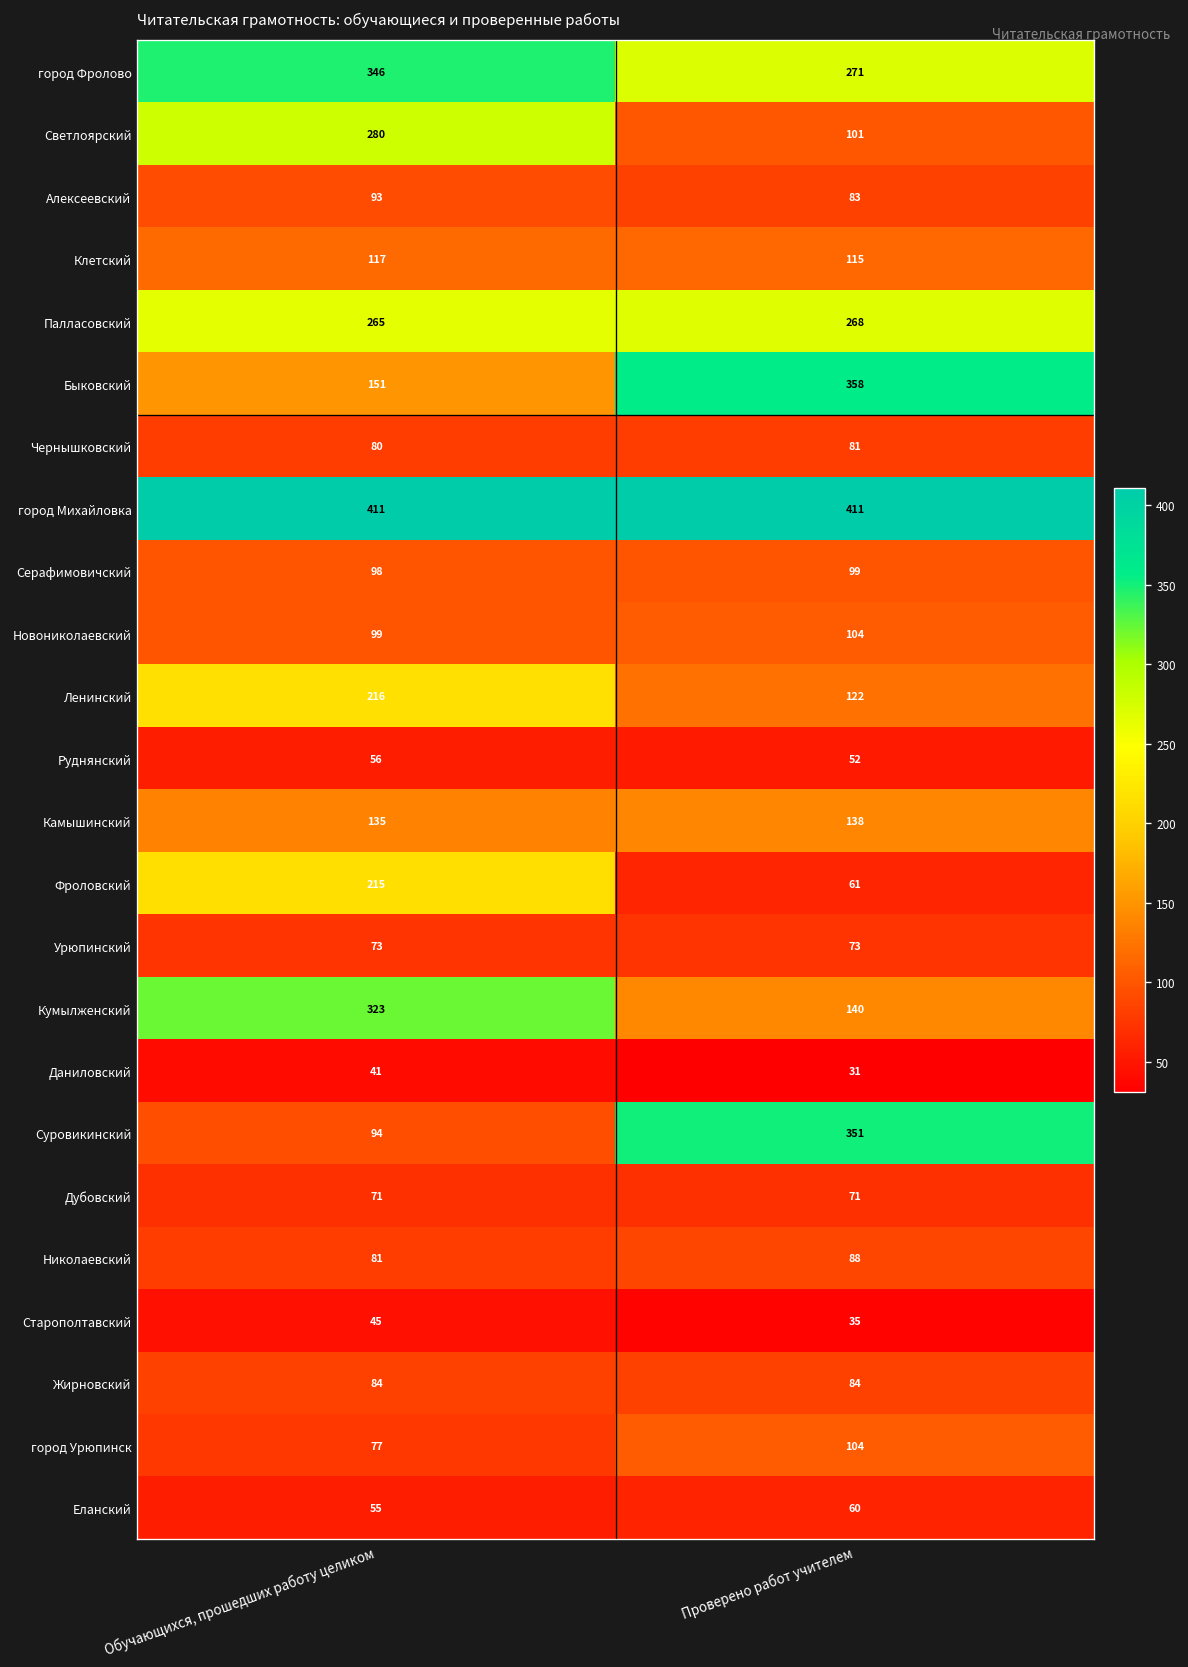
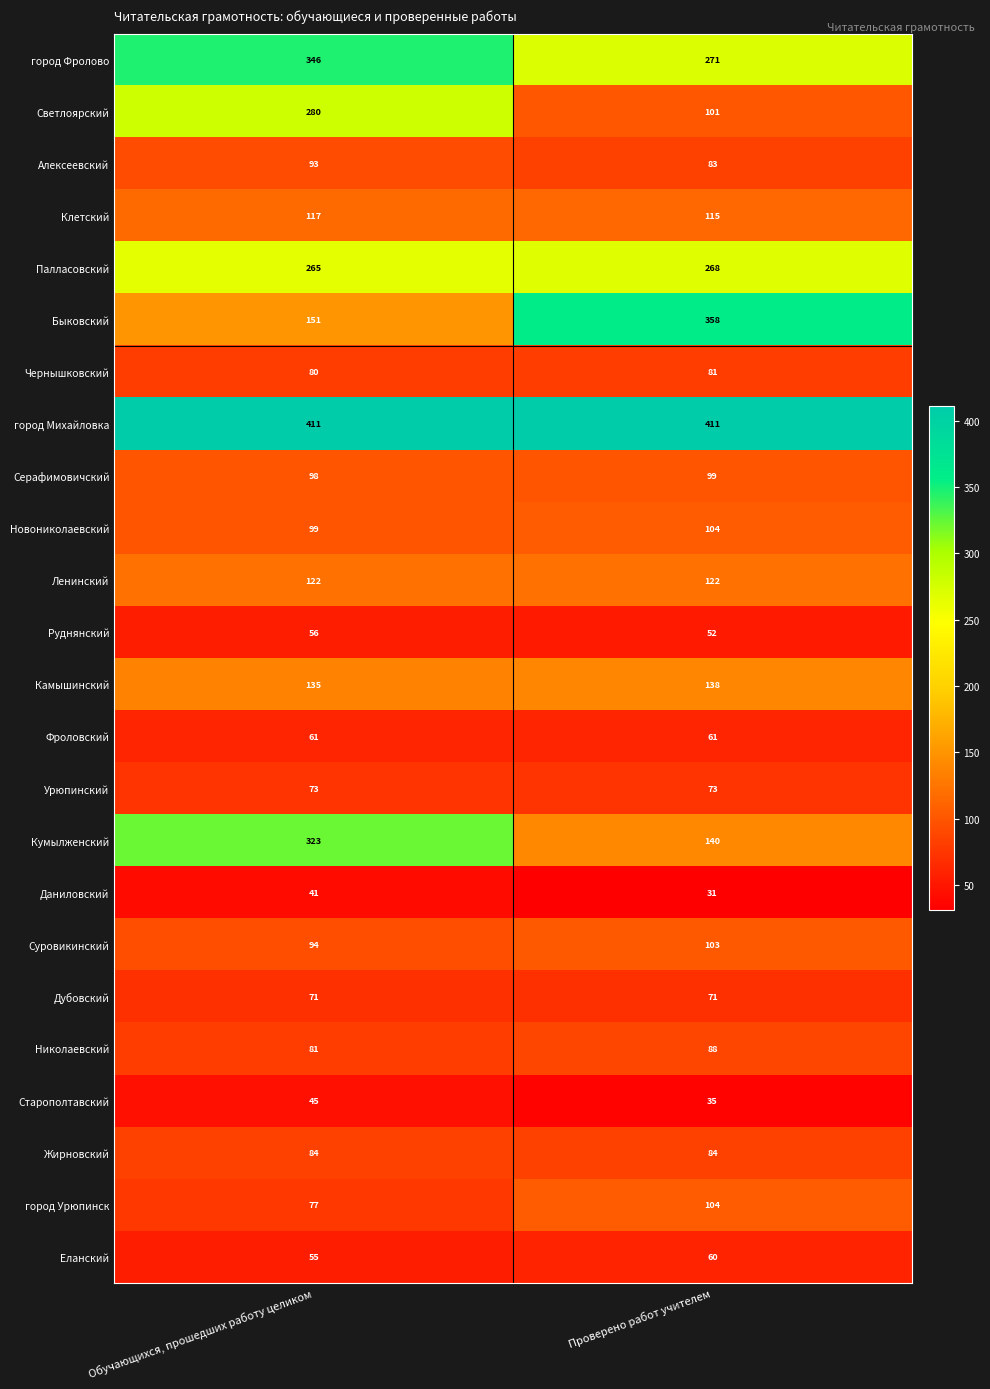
  {
    "город Фролово": {
      "Обучающихся, прошедших работу целиком": 346,
      "Проверено работ учителем": 271
    },
    "Светлоярский": {
      "Обучающихся, прошедших работу целиком": 280,
      "Проверено работ учителем": 101
    },
    "Алексеевский": {
      "Обучающихся, прошедших работу целиком": 93,
      "Проверено работ учителем": 83
    },
    "Клетский": {
      "Обучающихся, прошедших работу целиком": 117,
      "Проверено работ учителем": 115
    },
    "Палласовский": {
      "Обучающихся, прошедших работу целиком": 265,
      "Проверено работ учителем": 268
    },
    "Быковский": {
      "Обучающихся, прошедших работу целиком": 151,
      "Проверено работ учителем": 358
    },
    "Чернышковский": {
      "Обучающихся, прошедших работу целиком": 80,
      "Проверено работ учителем": 81
    },
    "город Михайловка": {
      "Обучающихся, прошедших работу целиком": 411,
      "Проверено работ учителем": 411
    },
    "Серафимовичский": {
      "Обучающихся, прошедших работу целиком": 98,
      "Проверено работ учителем": 99
    },
    "Новониколаевский": {
      "Обучающихся, прошедших работу целиком": 99,
      "Проверено работ учителем": 104
    },
    "Ленинский": {
-     "Обучающихся, прошедших работу целиком": 216,
+     "Обучающихся, прошедших работу целиком": 122,
      "Проверено работ учителем": 122
    },
    "Руднянский": {
      "Обучающихся, прошедших работу целиком": 56,
      "Проверено работ учителем": 52
    },
    "Камышинский": {
      "Обучающихся, прошедших работу целиком": 135,
      "Проверено работ учителем": 138
    },
    "Фроловский": {
-     "Обучающихся, прошедших работу целиком": 215,
+     "Обучающихся, прошедших работу целиком": 61,
      "Проверено работ учителем": 61
    },
    "Урюпинский": {
      "Обучающихся, прошедших работу целиком": 73,
      "Проверено работ учителем": 73
    },
    "Кумылженский": {
      "Обучающихся, прошедших работу целиком": 323,
      "Проверено работ учителем": 140
    },
    "Даниловский": {
      "Обучающихся, прошедших работу целиком": 41,
      "Проверено работ учителем": 31
    },
    "Суровикинский": {
      "Обучающихся, прошедших работу целиком": 94,
-     "Проверено работ учителем": 351
+     "Проверено работ учителем": 103
    },
    "Дубовский": {
      "Обучающихся, прошедших работу целиком": 71,
      "Проверено работ учителем": 71
    },
    "Николаевский": {
      "Обучающихся, прошедших работу целиком": 81,
      "Проверено работ учителем": 88
    },
    "Старополтавский": {
      "Обучающихся, прошедших работу целиком": 45,
      "Проверено работ учителем": 35
    },
    "Жирновский": {
      "Обучающихся, прошедших работу целиком": 84,
      "Проверено работ учителем": 84
    },
    "город Урюпинск": {
      "Обучающихся, прошедших работу целиком": 77,
      "Проверено работ учителем": 104
    },
    "Еланский": {
      "Обучающихся, прошедших работу целиком": 55,
      "Проверено работ учителем": 60
    }
  }
